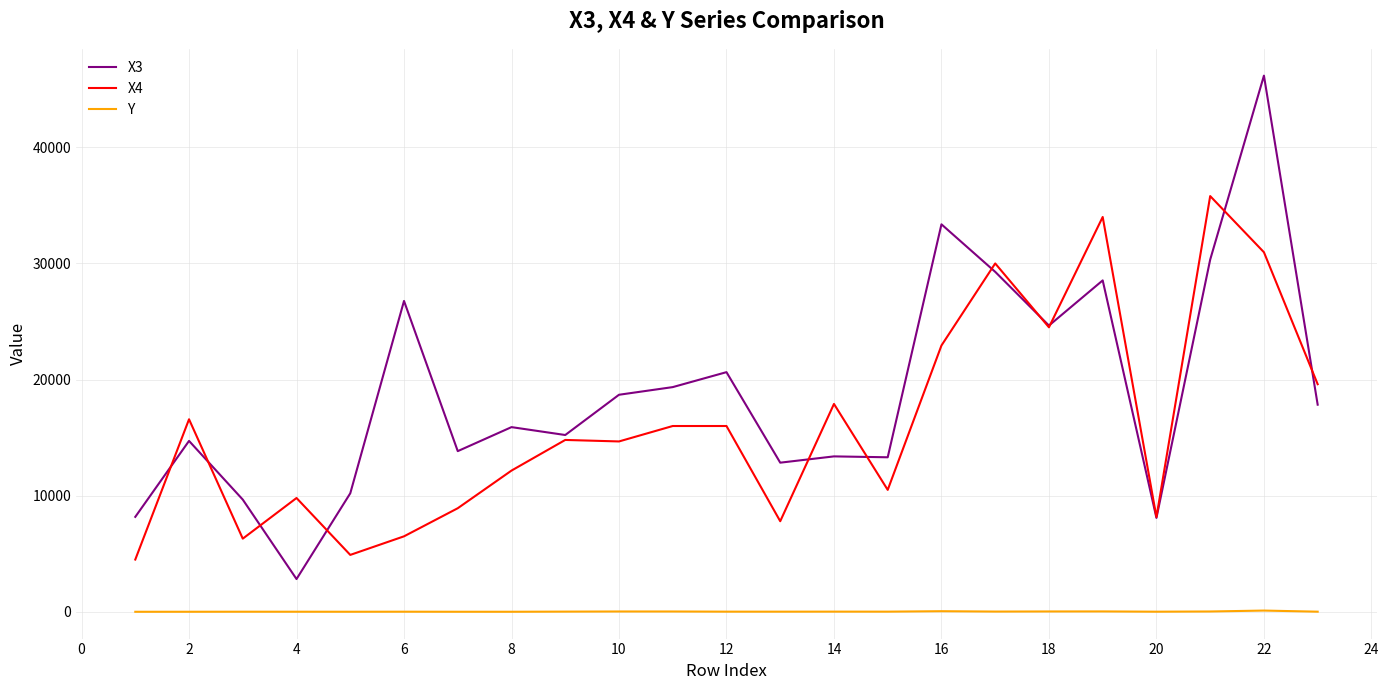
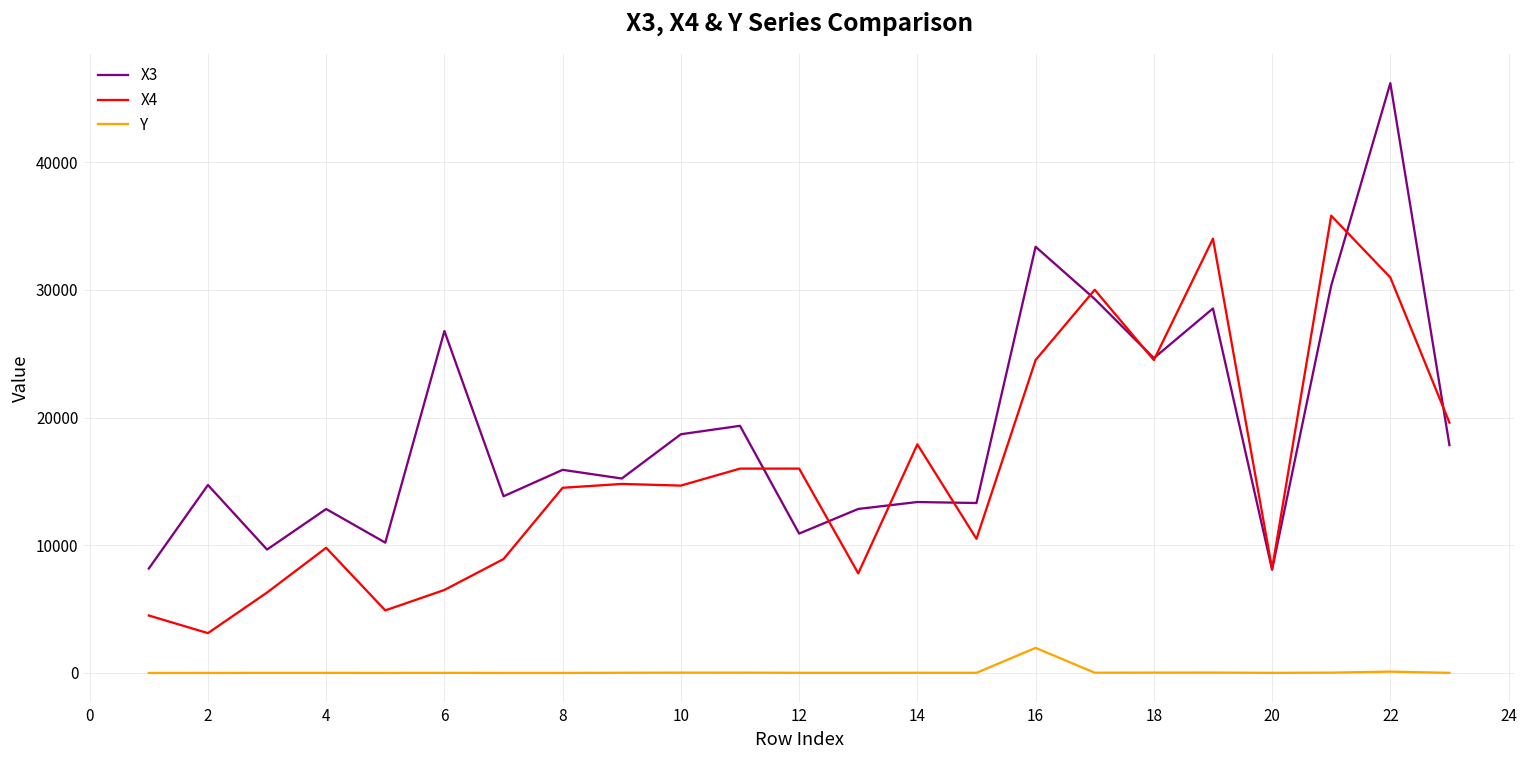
  {
    "X3": {
      "2": 14700,
-     "4": 2800,
+     "4": 12800,
      "6": 26800,
      "8": 15900,
      "10": 18700,
-     "12": 20600,
+     "12": 10900,
      "14": 13400,
      "16": 33400,
      "22": 46200
    },
    "X4": {
-     "2": 16600,
+     "2": 3100,
      "4": 9800,
      "6": 6500,
-     "8": 12200,
+     "8": 14500,
      "10": 14700,
      "12": 16000,
      "14": 17900,
-     "16": 22900,
+     "16": 24500,
      "22": 31000
    },
    "Y": {
      "2": 0,
      "4": 0,
      "6": 0,
      "8": 0,
      "10": 0,
      "12": 0,
      "14": 0,
-     "16": 100,
+     "16": 2000,
      "18": 0,
      "20": 0,
      "22": 100
    }
  }
